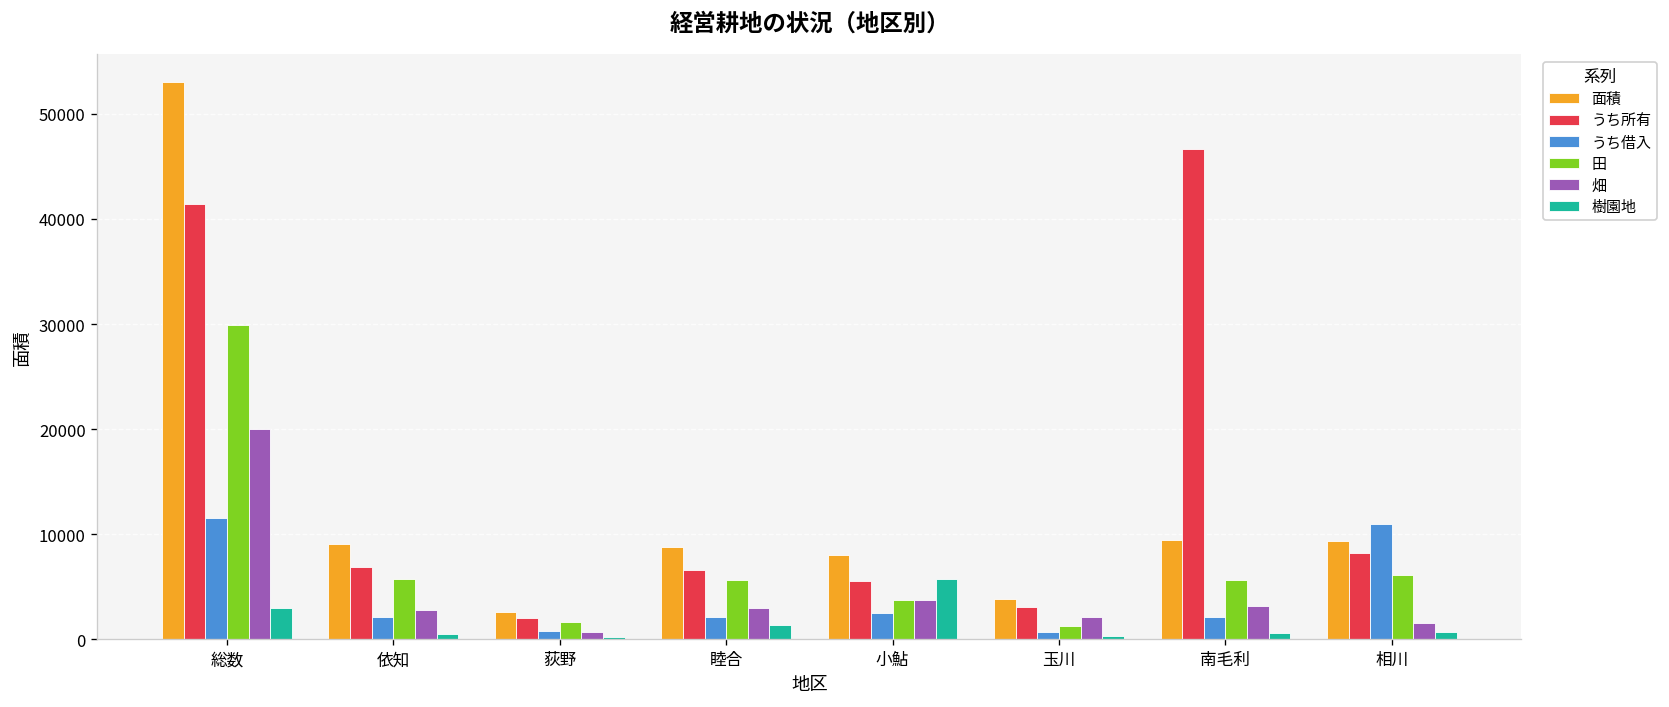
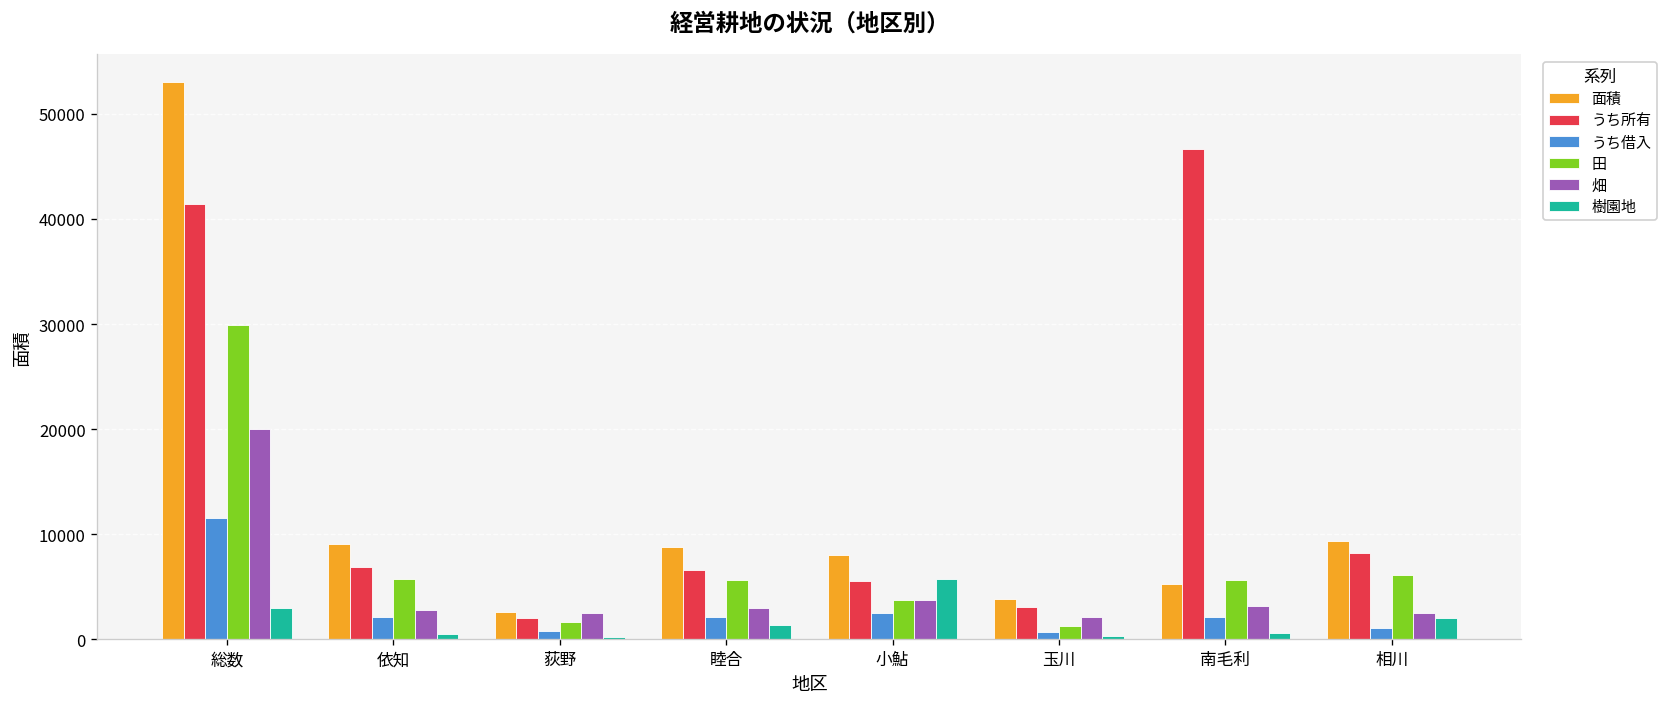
  {
    "面積": {
      "総数": 53000,
      "依知": 9000,
      "荻野": 3000,
      "睦合": 9000,
      "小鮎": 8000,
      "玉川": 4000,
-     "南毛利": 9000,
+     "南毛利": 5000,
      "相川": 9000
    },
    "うち所有": {
      "総数": 41000,
      "依知": 7000,
      "荻野": 2000,
      "睦合": 7000,
      "小鮎": 6000,
      "玉川": 3000,
      "南毛利": 47000,
      "相川": 8000
    },
    "うち借入": {
      "総数": 12000,
      "依知": 2000,
      "荻野": 1000,
      "睦合": 2000,
      "小鮎": 3000,
      "玉川": 1000,
      "南毛利": 2000,
-     "相川": 11000
+     "相川": 1000
    },
    "田": {
      "総数": 30000,
      "依知": 6000,
      "荻野": 2000,
      "睦合": 6000,
      "小鮎": 4000,
      "玉川": 1000,
      "南毛利": 6000,
      "相川": 6000
    },
    "畑": {
      "総数": 20000,
      "依知": 3000,
-     "荻野": 1000,
+     "荻野": 3000,
      "睦合": 3000,
      "小鮎": 4000,
      "玉川": 2000,
      "南毛利": 3000,
-     "相川": 2000
+     "相川": 3000
    },
    "樹園地": {
      "総数": 3000,
      "依知": 1000,
      "睦合": 1000,
      "小鮎": 6000,
      "玉川": 0,
      "南毛利": 1000,
-     "相川": 1000
+     "相川": 2000
    }
  }
